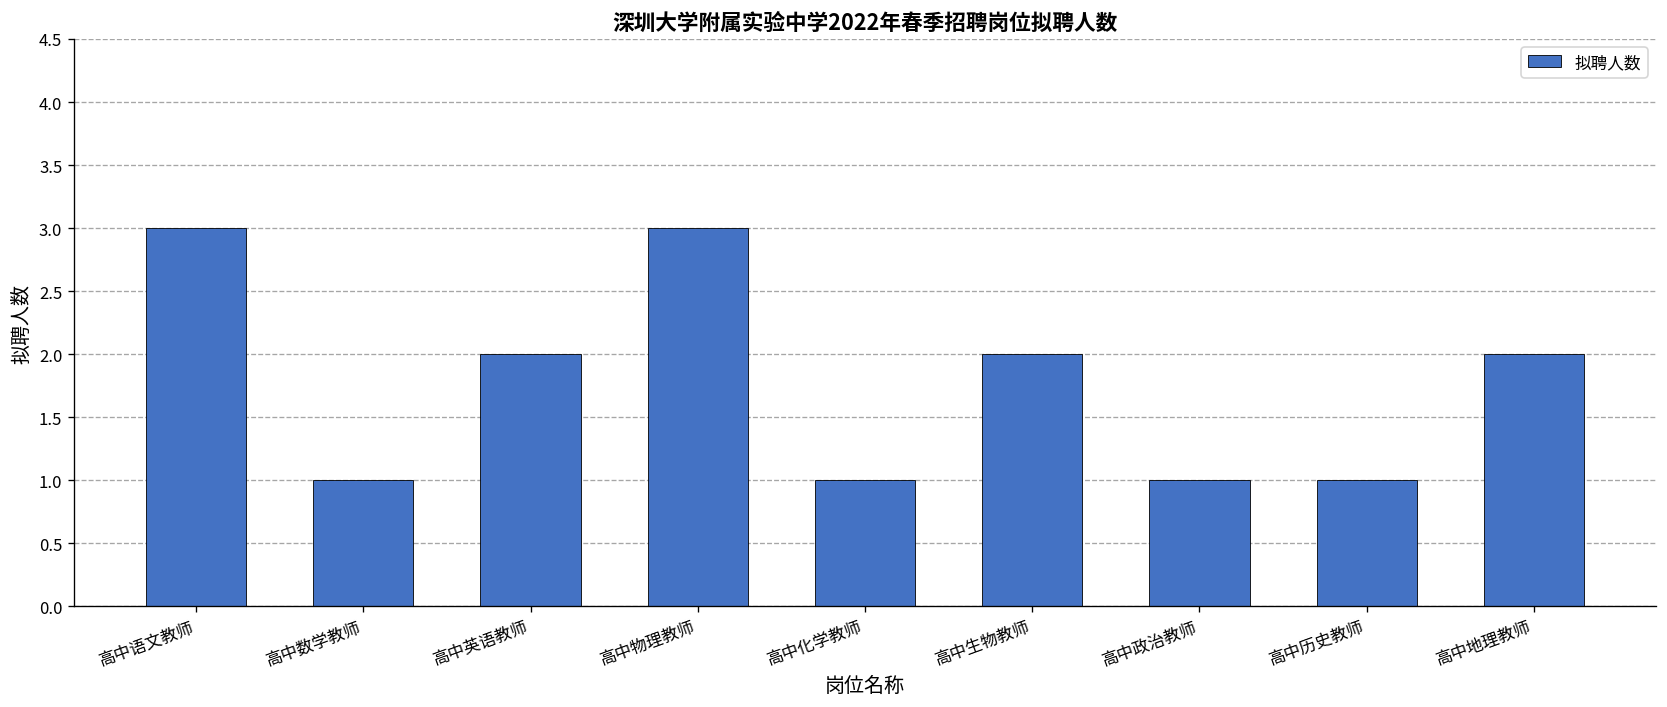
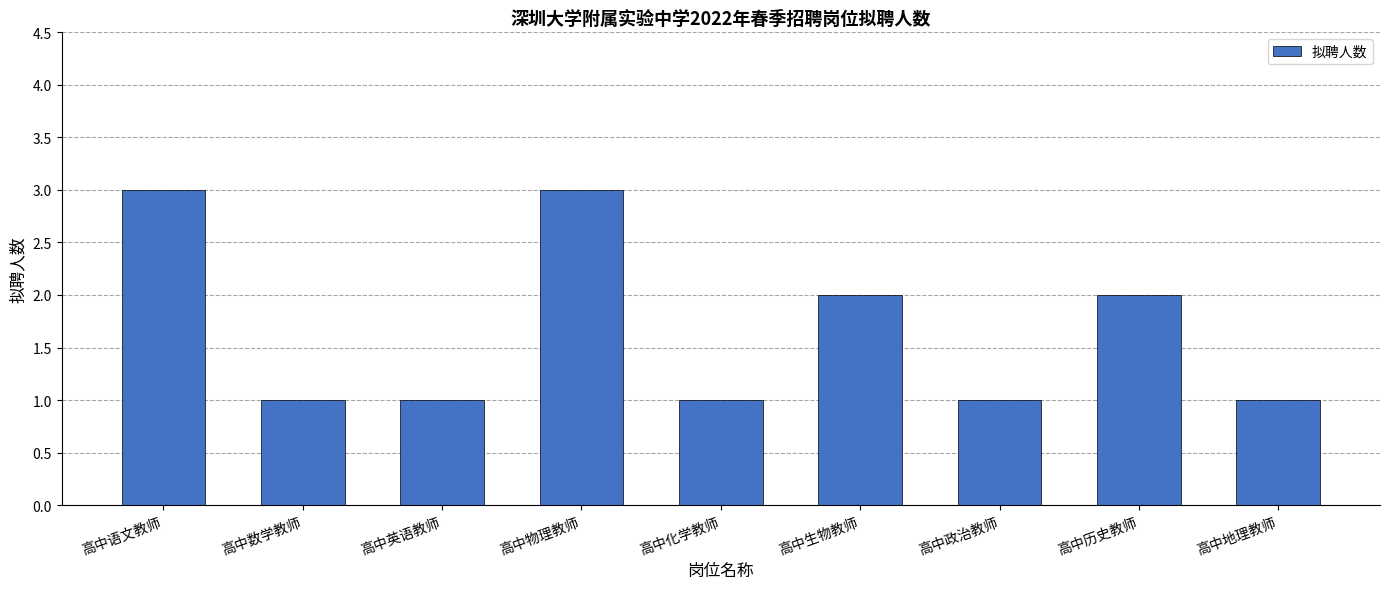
  {
    "高中语文教师": 3,
    "高中数学教师": 1,
-   "高中英语教师": 2,
+   "高中英语教师": 1,
    "高中物理教师": 3,
    "高中化学教师": 1,
    "高中生物教师": 2,
    "高中政治教师": 1,
-   "高中历史教师": 1,
-   "高中地理教师": 2
+   "高中历史教师": 2,
+   "高中地理教师": 1
  }
